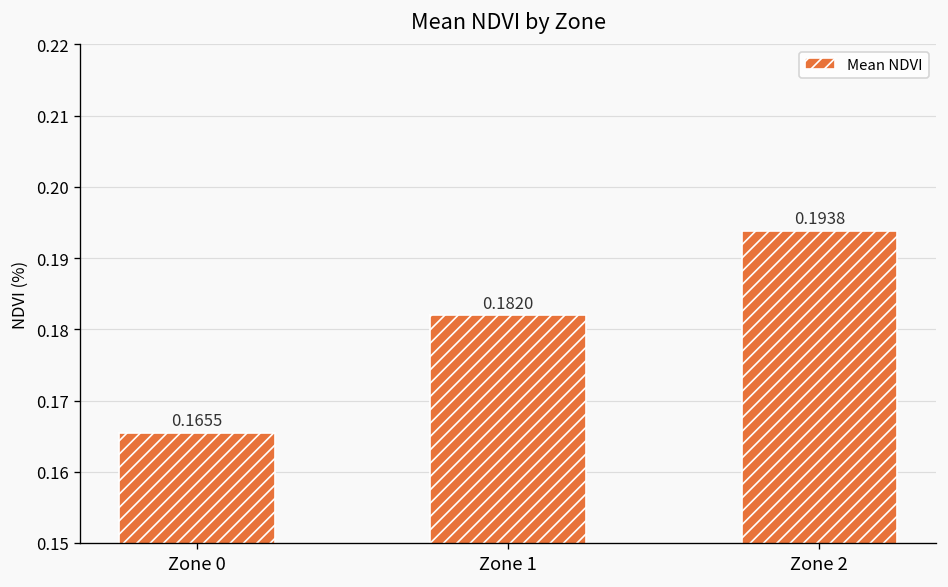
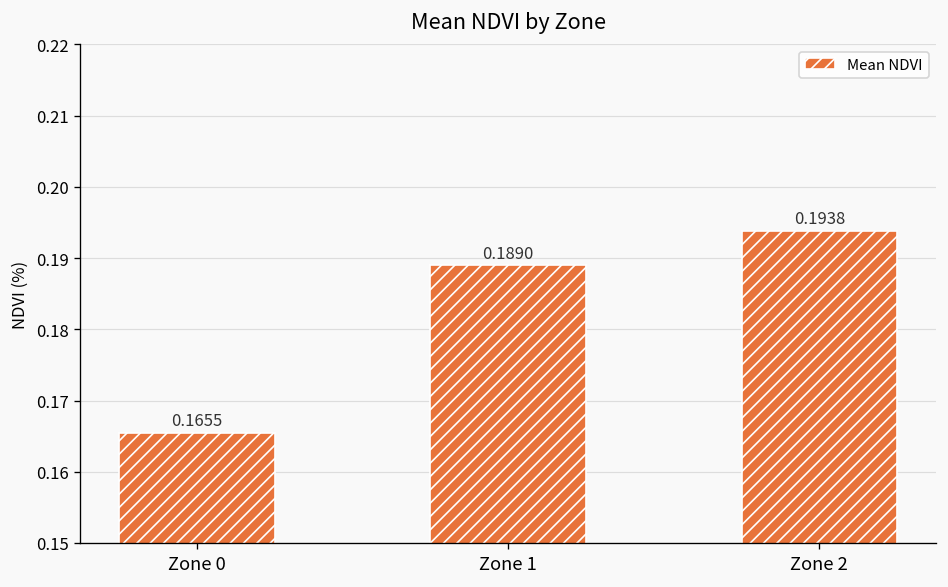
  {
    "Zone 0": 0.1655,
-   "Zone 1": 0.1820,
+   "Zone 1": 0.1890,
    "Zone 2": 0.1938
  }
